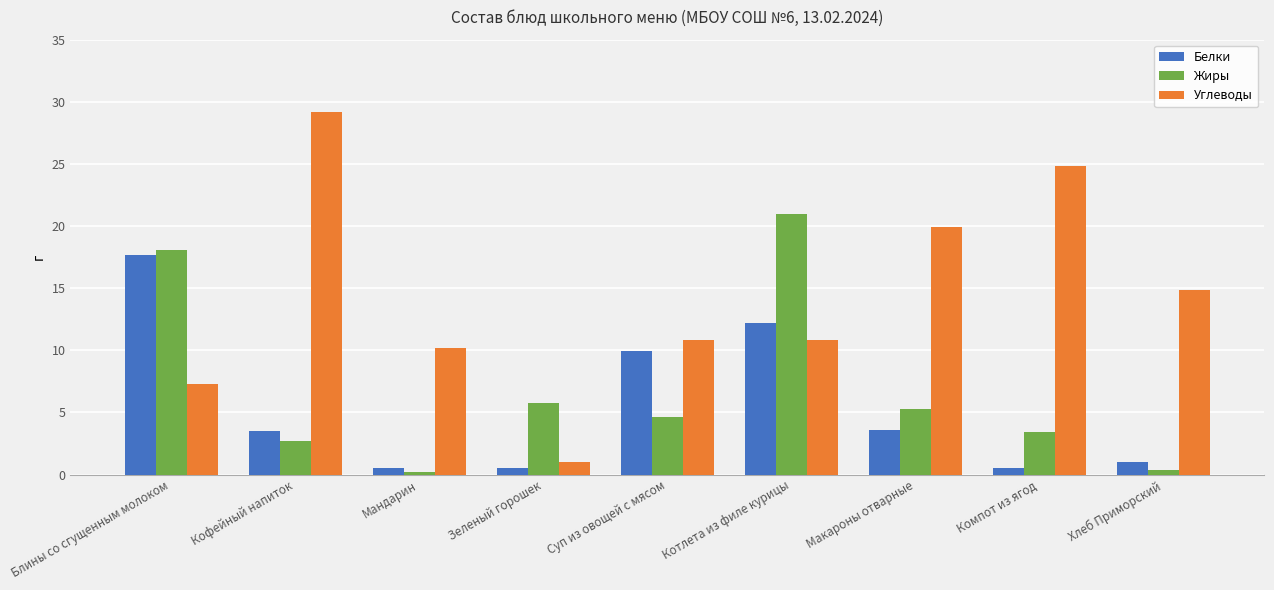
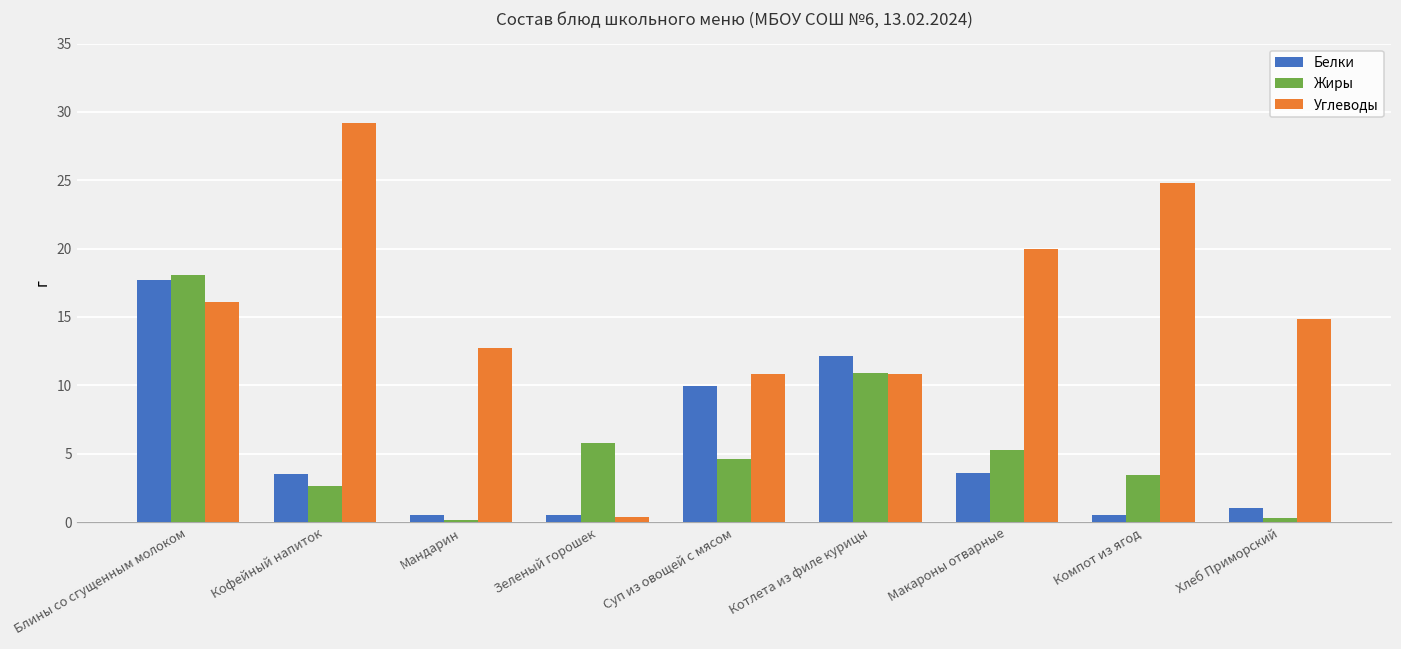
  {
    "Белки": {
      "Блины со сгущенным молоком": 17.7,
      "Кофейный напиток": 3.5,
      "Мандарин": 0.6,
      "Зеленый горошек": 0.5,
      "Суп из овощей с мясом": 9.9,
      "Котлета из филе курицы": 12.2,
      "Макароны отварные": 3.6,
      "Компот из ягод": 0.5,
      "Хлеб Приморский": 1.0
    },
    "Жиры": {
      "Блины со сгущенным молоком": 18.1,
      "Кофейный напиток": 2.7,
      "Зеленый горошек": 5.8,
      "Суп из овощей с мясом": 4.6,
-     "Котлета из филе курицы": 21.0,
+     "Котлета из филе курицы": 10.9,
      "Макароны отварные": 5.3,
      "Компот из ягод": 3.4,
      "Хлеб Приморский": 0.3
    },
    "Углеводы": {
-     "Блины со сгущенным молоком": 7.3,
+     "Блины со сгущенным молоком": 16.1,
      "Кофейный напиток": 29.2,
-     "Мандарин": 10.2,
-     "Зеленый горошек": 1.0,
+     "Мандарин": 12.7,
+     "Зеленый горошек": 0.4,
      "Суп из овощей с мясом": 10.8,
      "Котлета из филе курицы": 10.8,
      "Макароны отварные": 20.0,
      "Компот из ягод": 24.8,
      "Хлеб Приморский": 14.8
    }
  }
